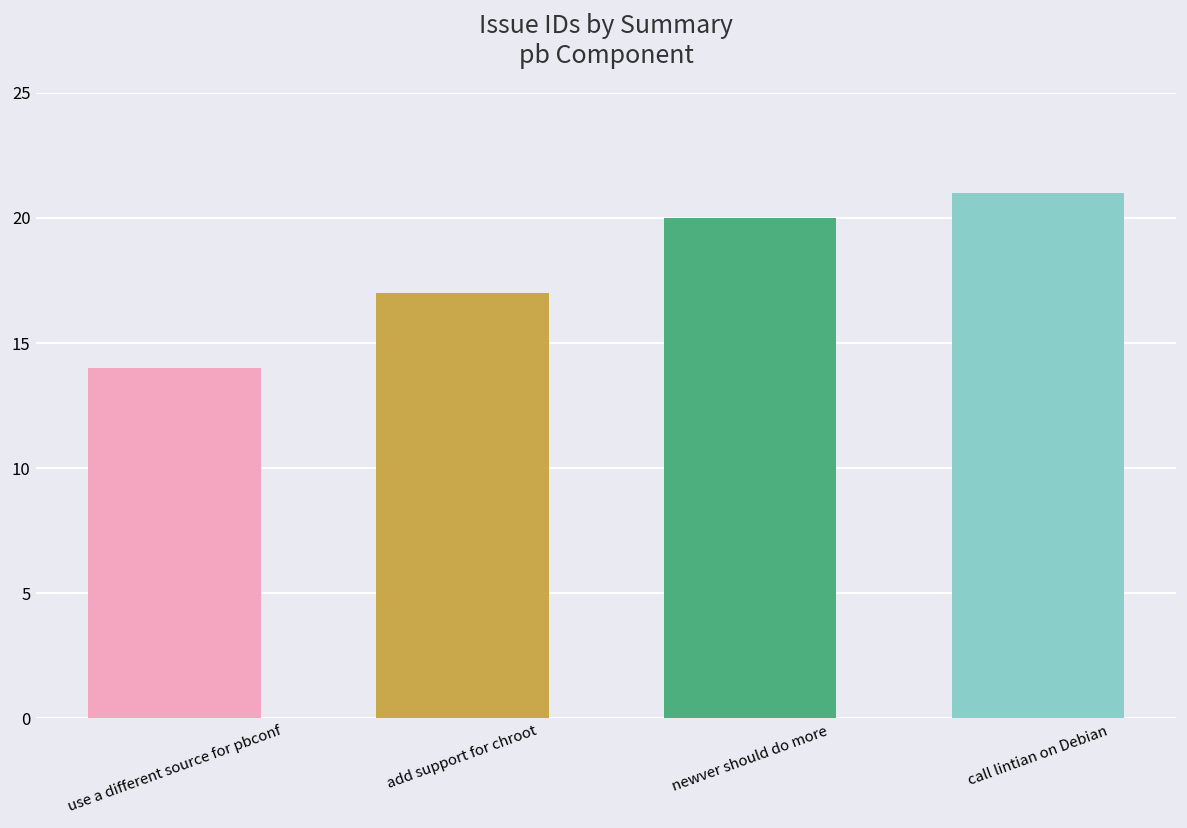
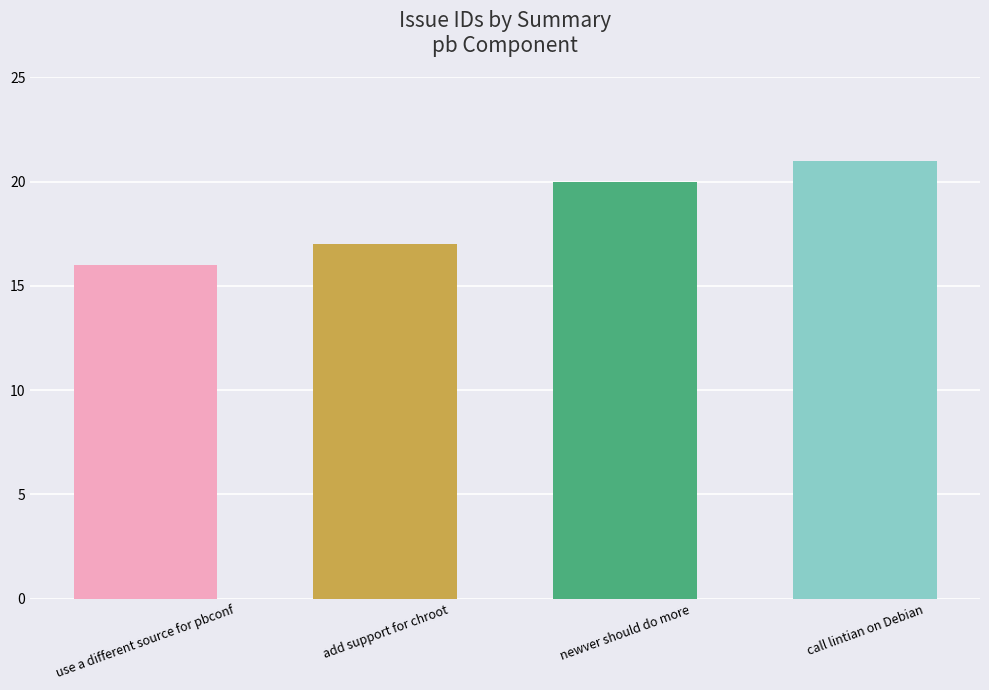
  {
-   "use a different source for pbconf": 14,
+   "use a different source for pbconf": 16,
    "add support for chroot": 17,
    "newver should do more": 20,
    "call lintian on Debian": 21
  }
